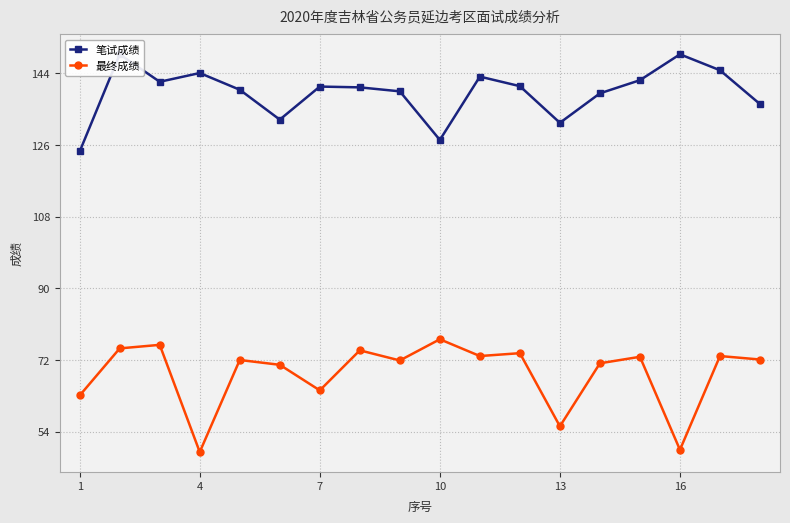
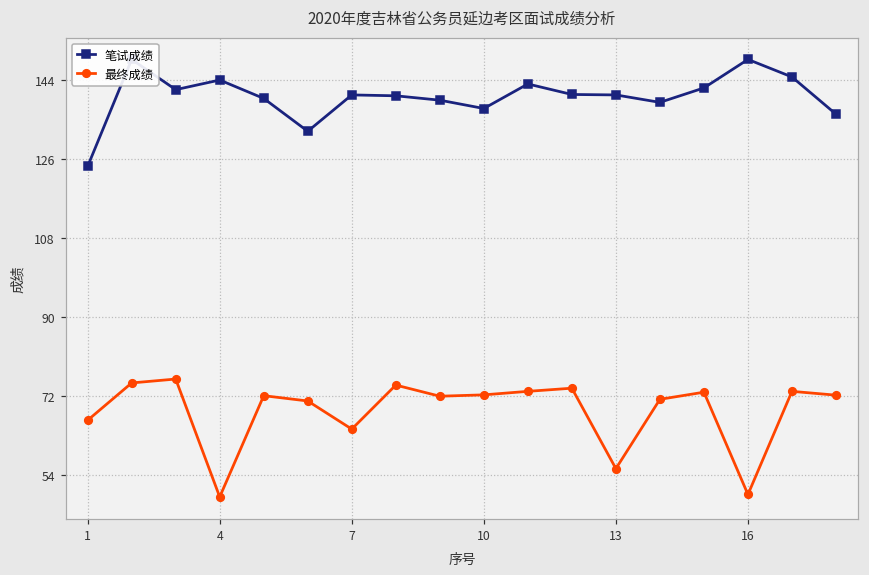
  {
    "笔试成绩": {
      "1": 124,
      "4": 144,
      "7": 141,
-     "10": 127,
-     "13": 132,
+     "10": 138,
+     "13": 141,
      "16": 149
    },
    "最终成绩": {
-     "1": 63,
+     "1": 66,
      "4": 49,
      "7": 64,
-     "10": 77,
+     "10": 72,
      "13": 55,
      "16": 50
    }
  }
